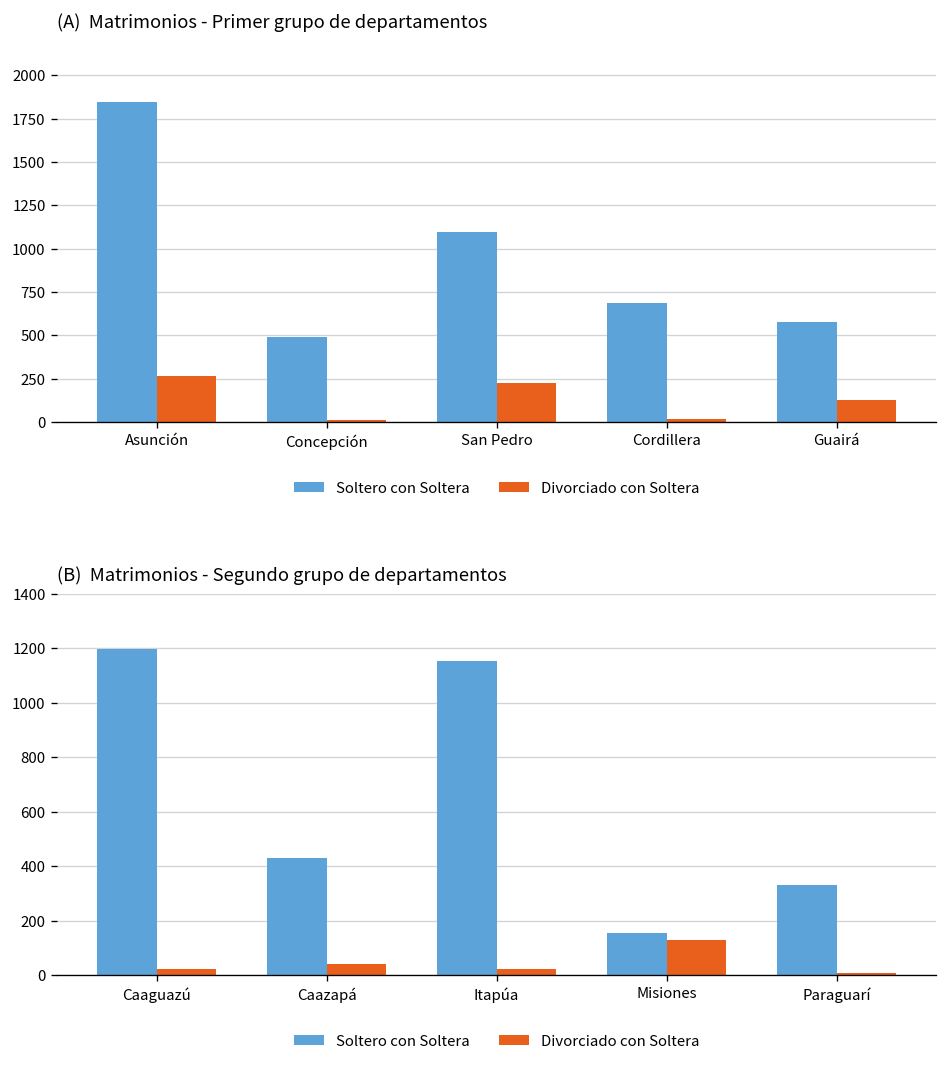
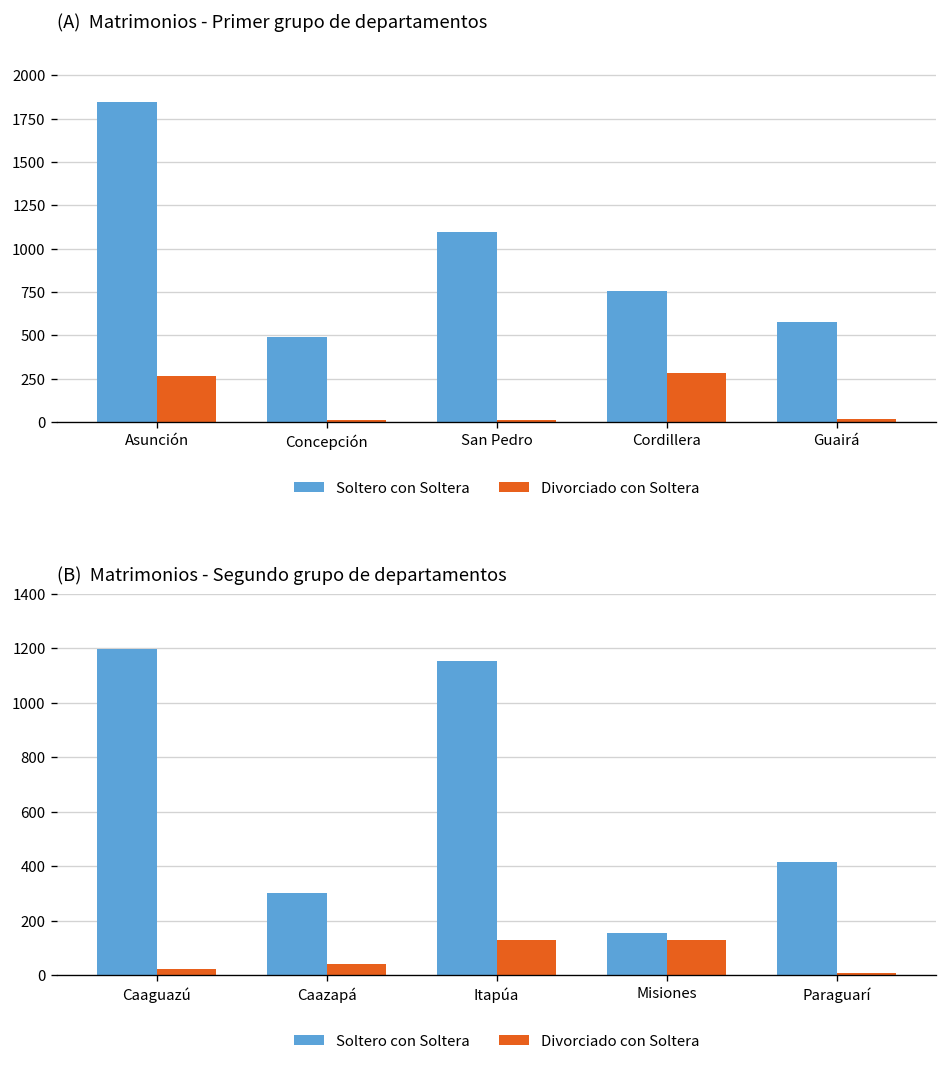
  {
    "(A) Matrimonios - Primer grupo de departamentos": {
      "Soltero con Soltera": {
        "Asunción": 1850,
        "Concepción": 490,
        "San Pedro": 1100,
-       "Cordillera": 690,
+       "Cordillera": 760,
        "Guairá": 580
      },
      "Divorciado con Soltera": {
        "Asunción": 270,
-       "San Pedro": 230,
-       "Cordillera": 20,
-       "Guairá": 130
+       "San Pedro": 10,
+       "Cordillera": 290,
+       "Guairá": 20
      }
    },
    "(B) Matrimonios - Segundo grupo de departamentos": {
      "Soltero con Soltera": {
        "Caaguazú": 1200,
-       "Caazapá": 430,
+       "Caazapá": 300,
        "Itapúa": 1150,
        "Misiones": 160,
-       "Paraguarí": 330
+       "Paraguarí": 410
      },
      "Divorciado con Soltera": {
        "Caaguazú": 20,
        "Caazapá": 40,
-       "Itapúa": 20,
+       "Itapúa": 130,
        "Misiones": 130
      }
    }
  }
